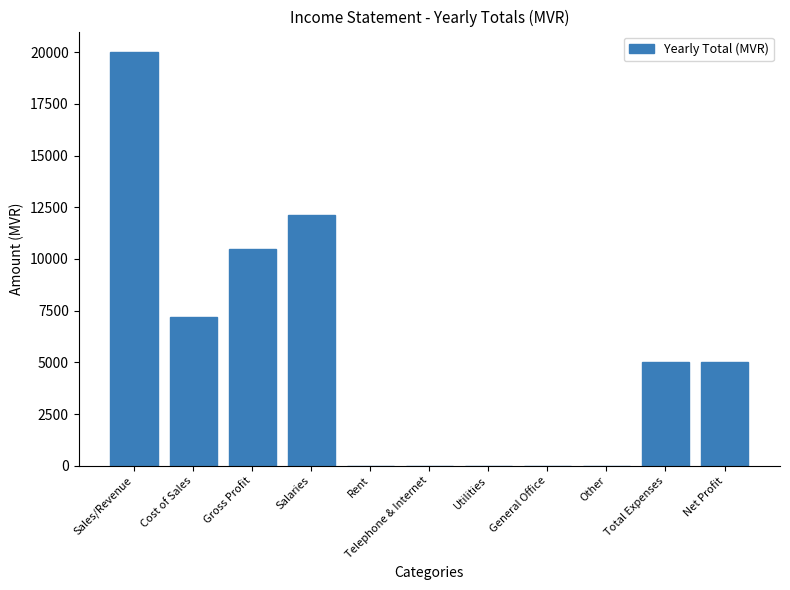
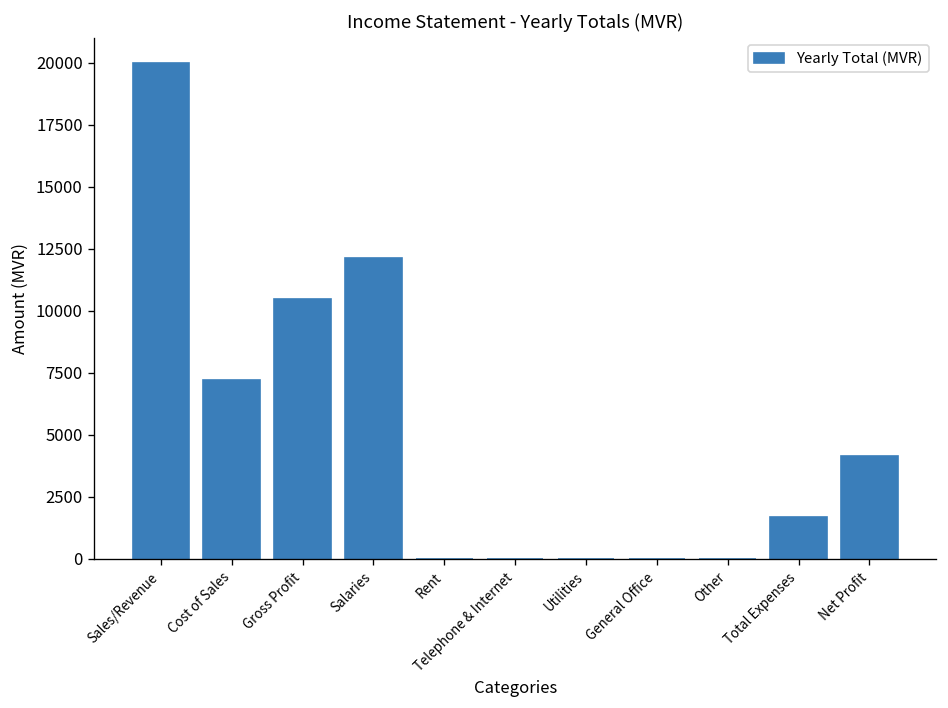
  {
    "Sales/Revenue": 20000,
    "Cost of Sales": 7200,
    "Gross Profit": 10500,
    "Salaries": 12100,
    "Rent": 0,
    "Telephone & Internet": 0,
    "Utilities": 0,
    "General Office": 0,
    "Other": 0,
-   "Total Expenses": 5000,
-   "Net Profit": 5000
+   "Total Expenses": 1700,
+   "Net Profit": 4100
  }
